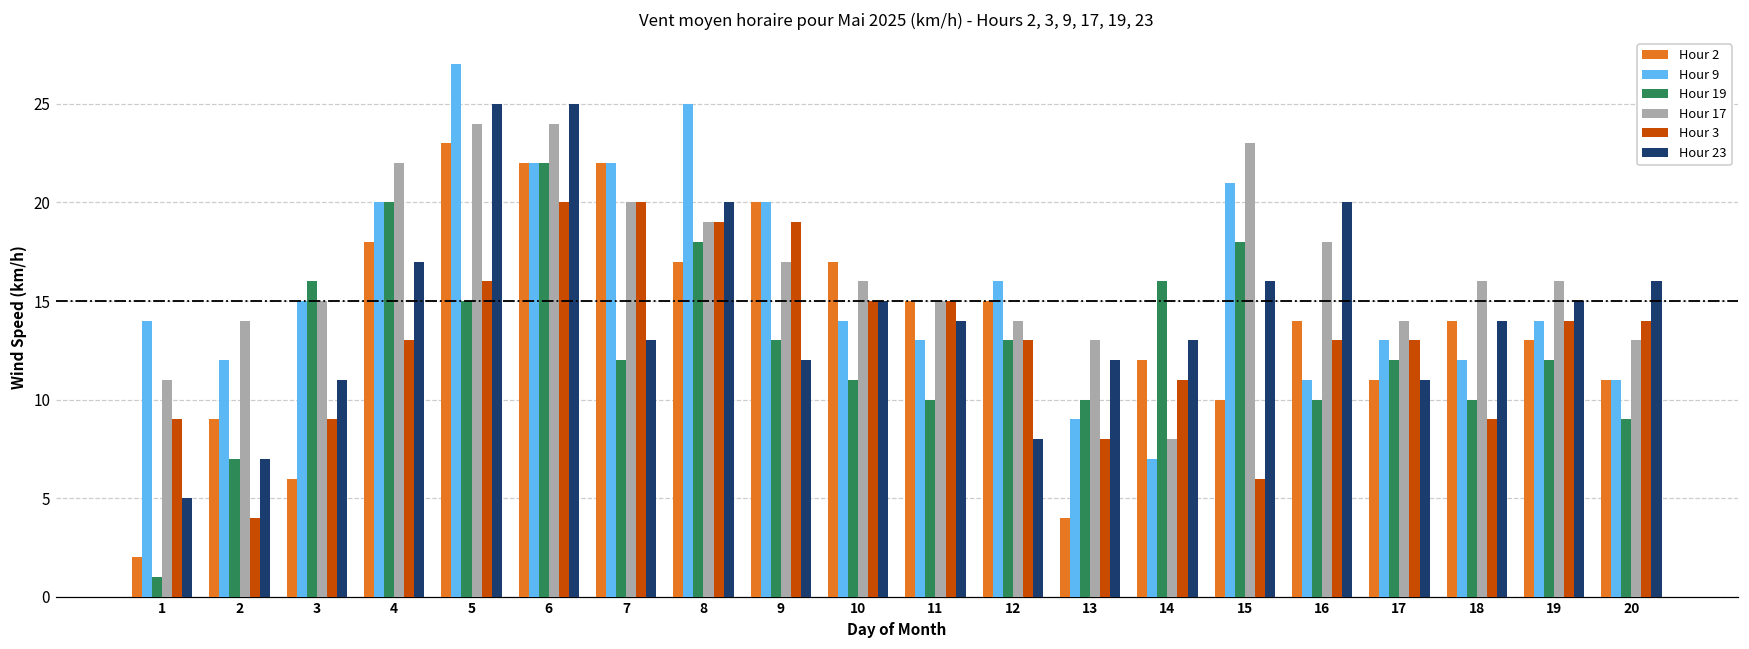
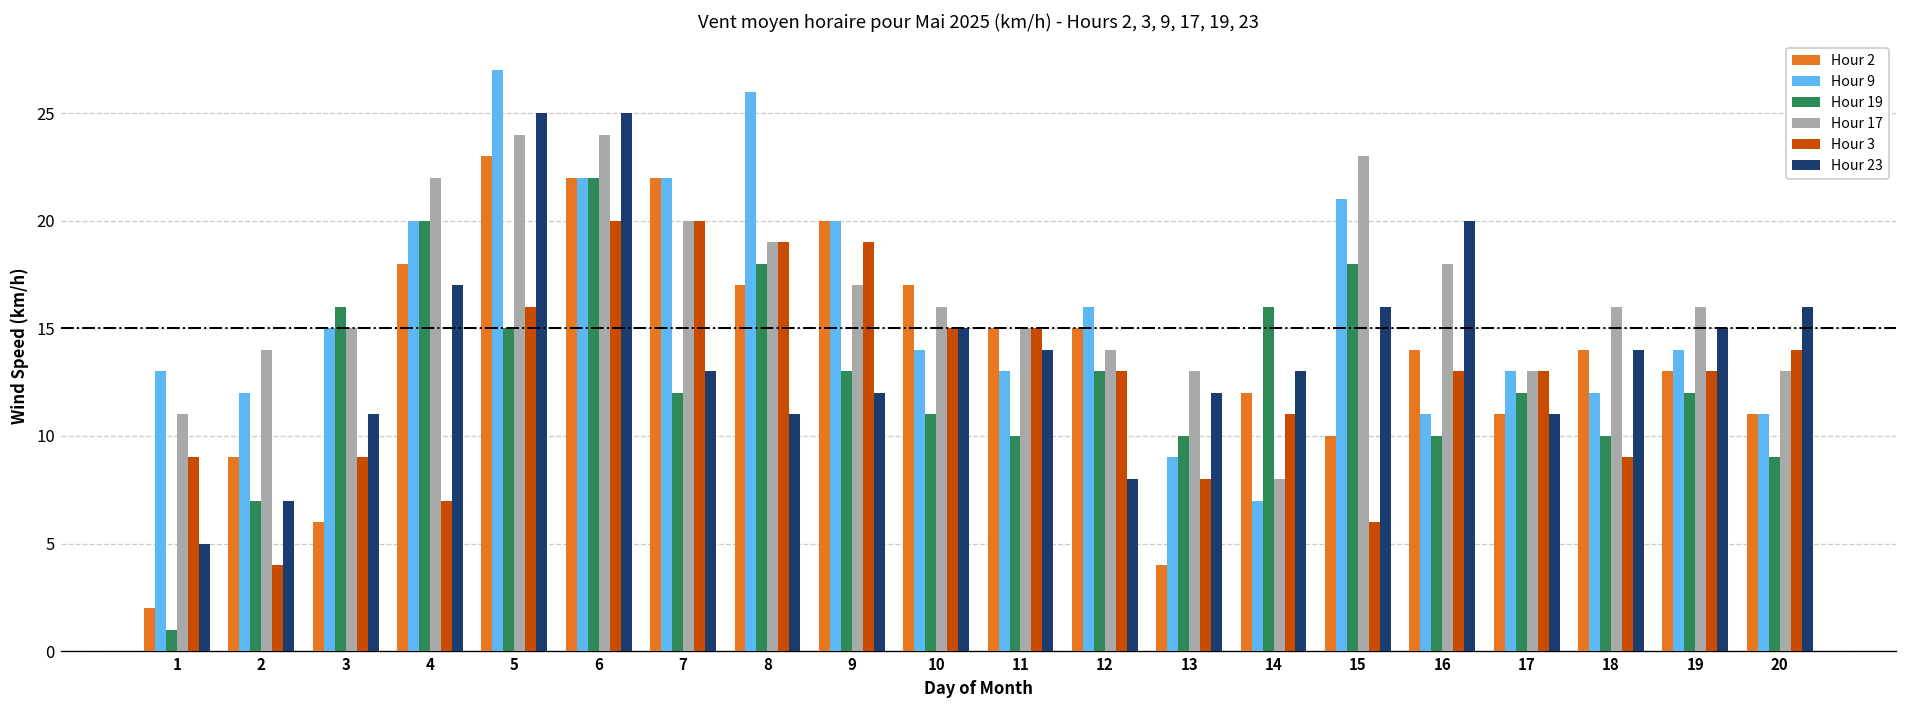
  {
    "Hour 2": {
      "1": 2,
      "2": 9,
      "3": 6,
      "4": 18,
      "5": 23,
      "6": 22,
      "7": 22,
      "8": 17,
      "9": 20,
      "10": 17,
      "11": 15,
      "12": 15,
      "13": 4,
      "14": 12,
      "15": 10,
      "16": 14,
      "17": 11,
      "18": 14,
      "19": 13,
      "20": 11
    },
    "Hour 9": {
-     "1": 14,
+     "1": 13,
      "2": 12,
      "3": 15,
      "4": 20,
      "5": 27,
      "6": 22,
      "7": 22,
-     "8": 25,
+     "8": 26,
      "9": 20,
      "10": 14,
      "11": 13,
      "12": 16,
      "13": 9,
      "14": 7,
      "15": 21,
      "16": 11,
      "17": 13,
      "18": 12,
      "19": 14,
      "20": 11
    },
    "Hour 19": {
      "1": 1,
      "2": 7,
      "3": 16,
      "4": 20,
      "5": 15,
      "6": 22,
      "7": 12,
      "8": 18,
      "9": 13,
      "10": 11,
      "11": 10,
      "12": 13,
      "13": 10,
      "14": 16,
      "15": 18,
      "16": 10,
      "17": 12,
      "18": 10,
      "19": 12,
      "20": 9
    },
    "Hour 17": {
      "1": 11,
      "2": 14,
      "3": 15,
      "4": 22,
      "5": 24,
      "6": 24,
      "7": 20,
      "8": 19,
      "9": 17,
      "10": 16,
      "11": 15,
      "12": 14,
      "13": 13,
      "14": 8,
      "15": 23,
      "16": 18,
-     "17": 14,
+     "17": 13,
      "18": 16,
      "19": 16,
      "20": 13
    },
    "Hour 3": {
      "1": 9,
      "2": 4,
      "3": 9,
-     "4": 13,
+     "4": 7,
      "5": 16,
      "6": 20,
      "7": 20,
      "8": 19,
      "9": 19,
      "10": 15,
      "11": 15,
      "12": 13,
      "13": 8,
      "14": 11,
      "15": 6,
      "16": 13,
      "17": 13,
      "18": 9,
-     "19": 14,
+     "19": 13,
      "20": 14
    },
    "Hour 23": {
      "1": 5,
      "2": 7,
      "3": 11,
      "4": 17,
      "5": 25,
      "6": 25,
      "7": 13,
-     "8": 20,
+     "8": 11,
      "9": 12,
      "10": 15,
      "11": 14,
      "12": 8,
      "13": 12,
      "14": 13,
      "15": 16,
      "16": 20,
      "17": 11,
      "18": 14,
      "19": 15,
      "20": 16
    }
  }
